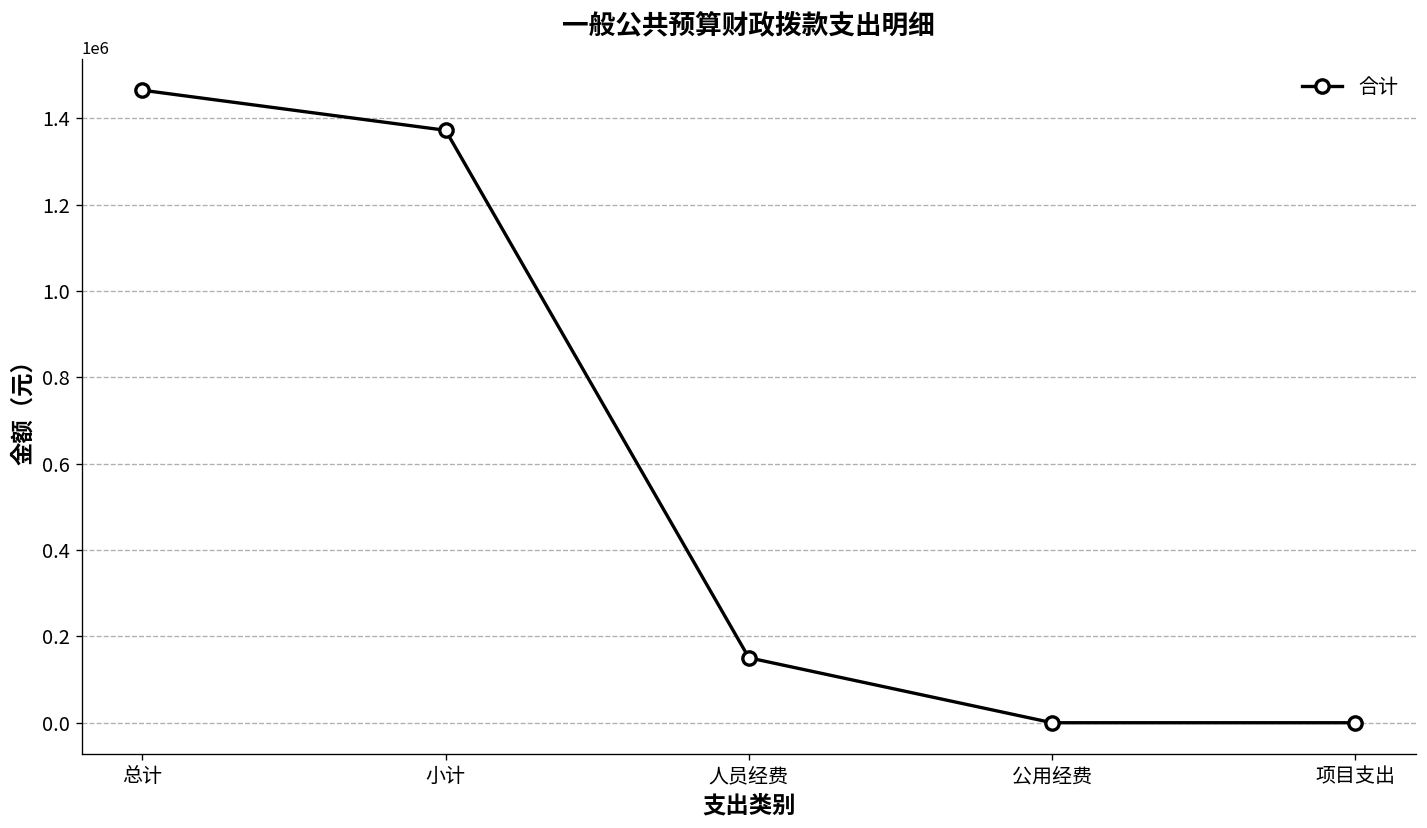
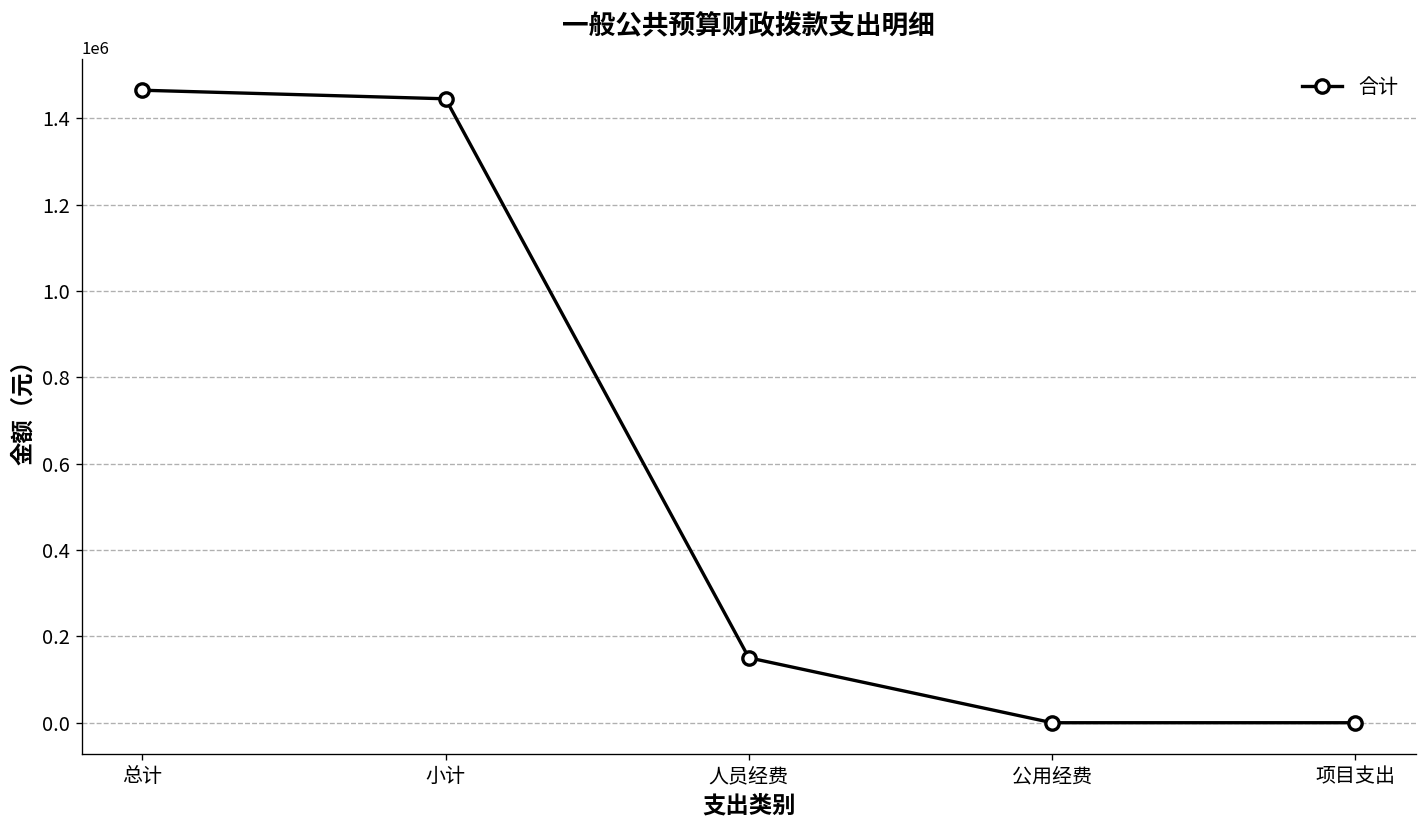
  {
    "总计": 1470000,
-   "小计": 1370000,
+   "小计": 1450000,
    "人员经费": 150000,
    "公用经费": 0,
    "项目支出": 0
  }
